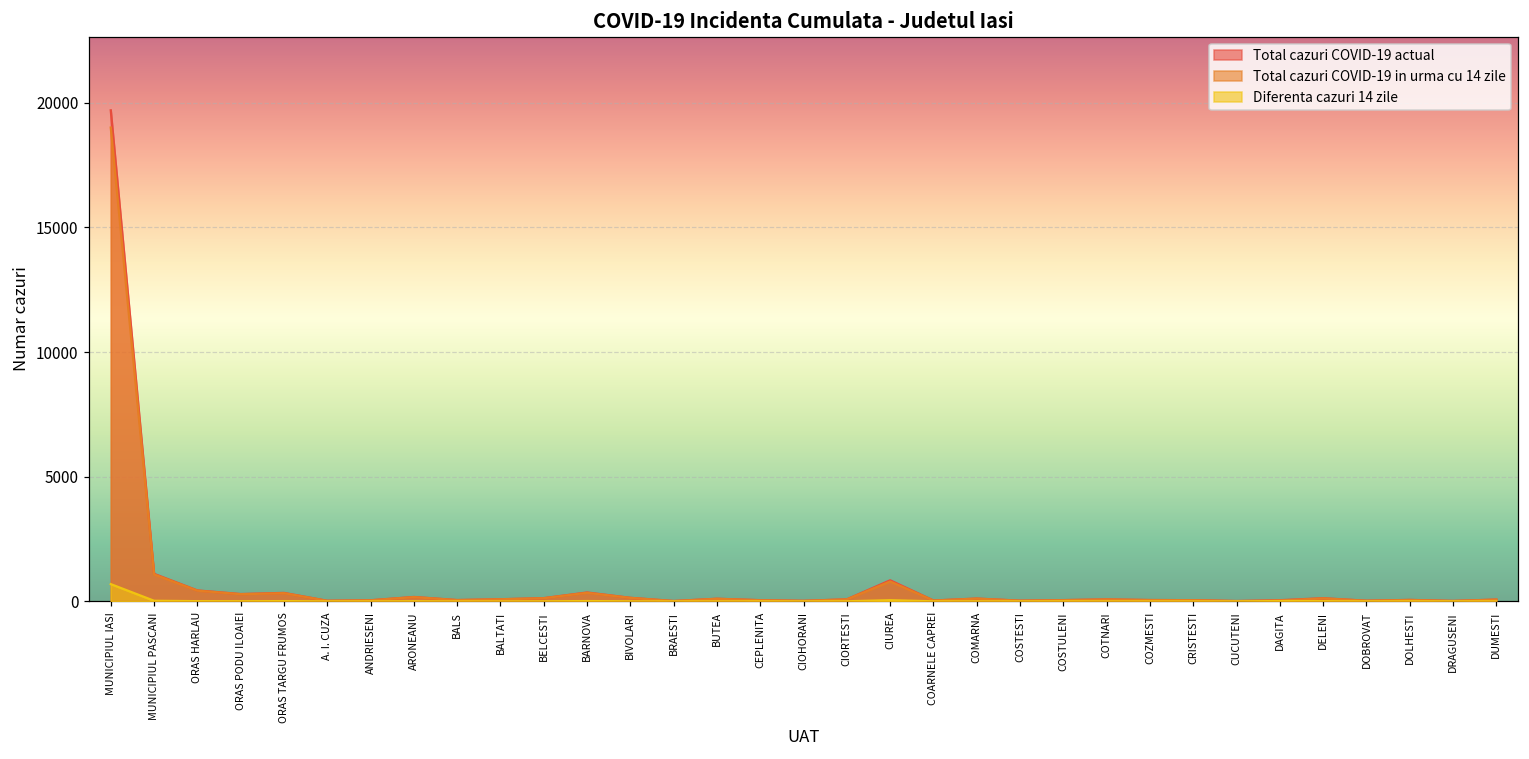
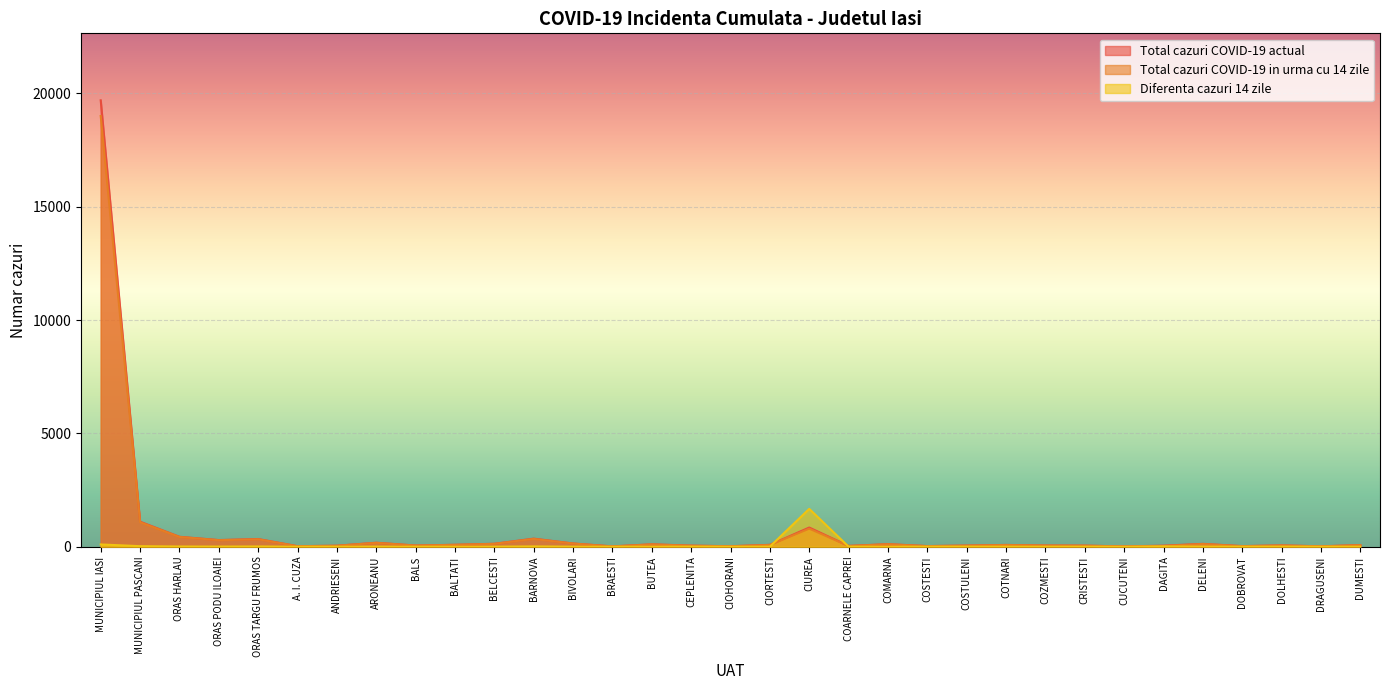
  {
    "Diferenta cazuri 14 zile": {
-     "MUNICIPIUL IASI": 700,
+     "MUNICIPIUL IASI": 100,
      "MUNICIPIUL PASCANI": 0,
      "ORAS HARLAU": 0,
      "ORAS PODU ILOAIEI": 0,
      "ORAS TARGU FRUMOS": 0,
      "ARONEANU": 0,
      "BELCESTI": 0,
      "BARNOVA": 0,
      "BIVOLARI": 0,
-     "CIUREA": 0
+     "CIUREA": 1700
    }
  }
